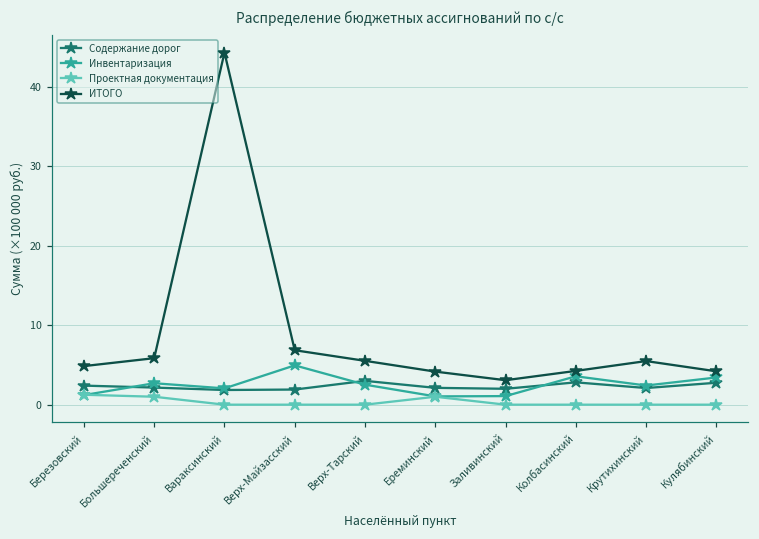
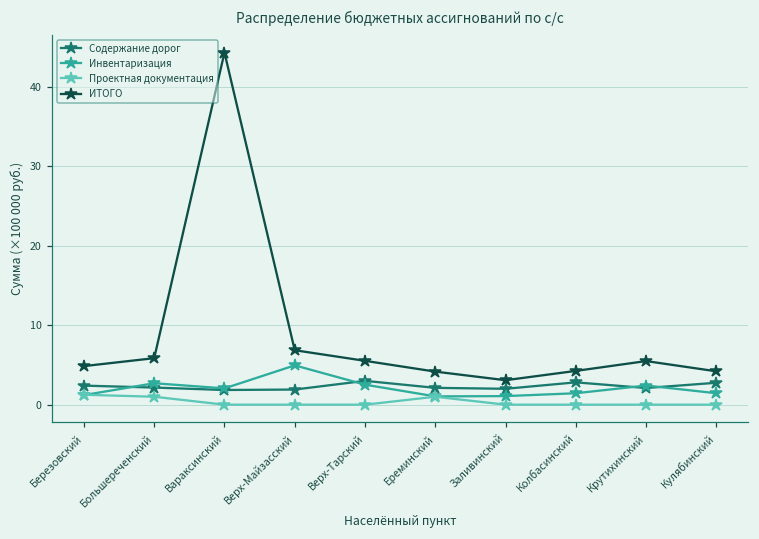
  {
    "Инвентаризация": {
      "Большереченский": 3,
      "Верх-Майзасский": 5,
      "Верх-Тарский": 3,
      "Заливинский": 1,
-     "Колбасинский": 4,
-     "Кулябинский": 3
+     "Колбасинский": 1,
+     "Кулябинский": 1
    },
    "Проектная документация": {
      "Большереченский": 1,
      "Вараксинский": 0,
      "Верх-Майзасский": 0,
      "Верх-Тарский": 0,
      "Заливинский": 0,
      "Колбасинский": 0,
      "Крутихинский": 0,
      "Кулябинский": 0
    }
  }
